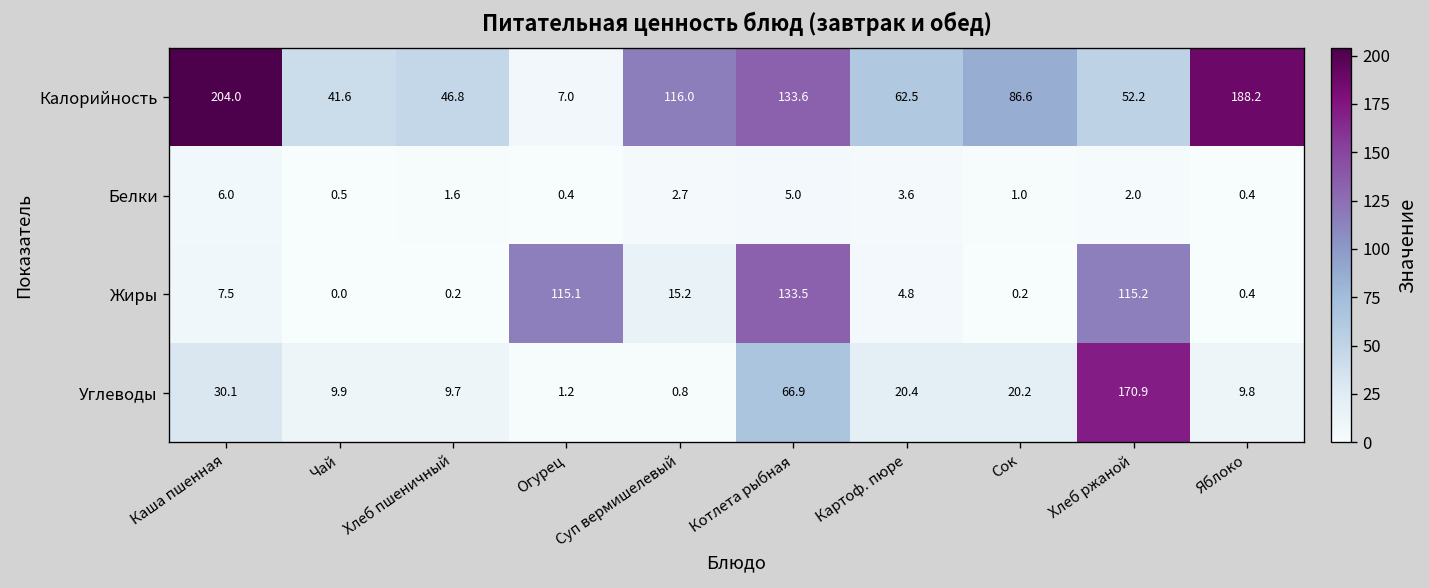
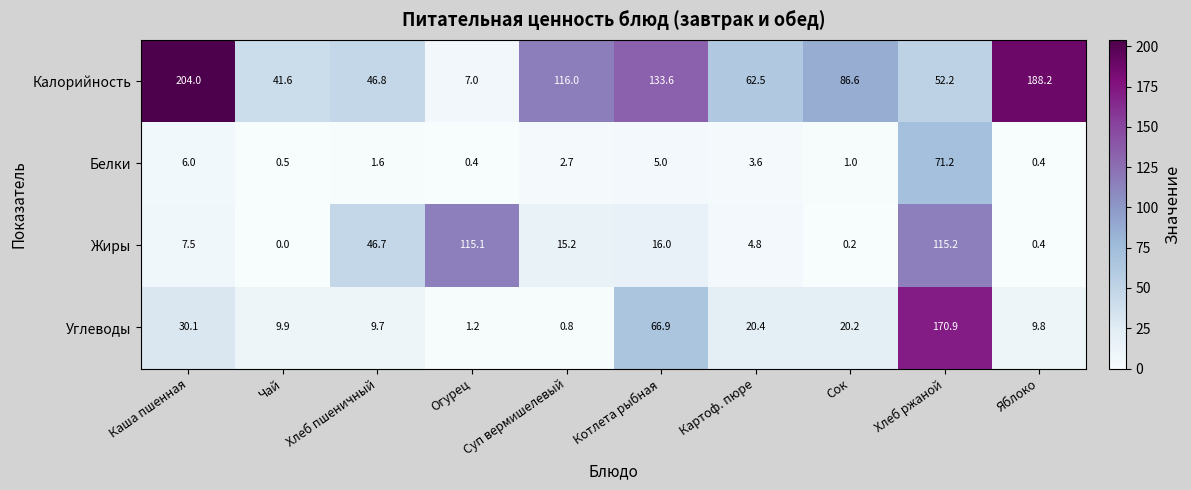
  {
    "Калорийность": {
      "Каша пшенная": 204.0,
      "Чай": 41.6,
      "Хлеб пшеничный": 46.8,
      "Огурец": 7.0,
      "Суп вермишелевый": 116.0,
      "Котлета рыбная": 133.6,
      "Картоф. пюре": 62.5,
      "Сок": 86.6,
      "Хлеб ржаной": 52.2,
      "Яблоко": 188.2
    },
    "Белки": {
      "Каша пшенная": 6.0,
      "Чай": 0.5,
      "Хлеб пшеничный": 1.6,
      "Огурец": 0.4,
      "Суп вермишелевый": 2.7,
      "Котлета рыбная": 5.0,
      "Картоф. пюре": 3.6,
      "Сок": 1.0,
-     "Хлеб ржаной": 2.0,
+     "Хлеб ржаной": 71.2,
      "Яблоко": 0.4
    },
    "Жиры": {
      "Каша пшенная": 7.5,
      "Чай": 0.0,
-     "Хлеб пшеничный": 0.2,
+     "Хлеб пшеничный": 46.7,
      "Огурец": 115.1,
      "Суп вермишелевый": 15.2,
-     "Котлета рыбная": 133.5,
+     "Котлета рыбная": 16.0,
      "Картоф. пюре": 4.8,
      "Сок": 0.2,
      "Хлеб ржаной": 115.2,
      "Яблоко": 0.4
    },
    "Углеводы": {
      "Каша пшенная": 30.1,
      "Чай": 9.9,
      "Хлеб пшеничный": 9.7,
      "Огурец": 1.2,
      "Суп вермишелевый": 0.8,
      "Котлета рыбная": 66.9,
      "Картоф. пюре": 20.4,
      "Сок": 20.2,
      "Хлеб ржаной": 170.9,
      "Яблоко": 9.8
    }
  }
